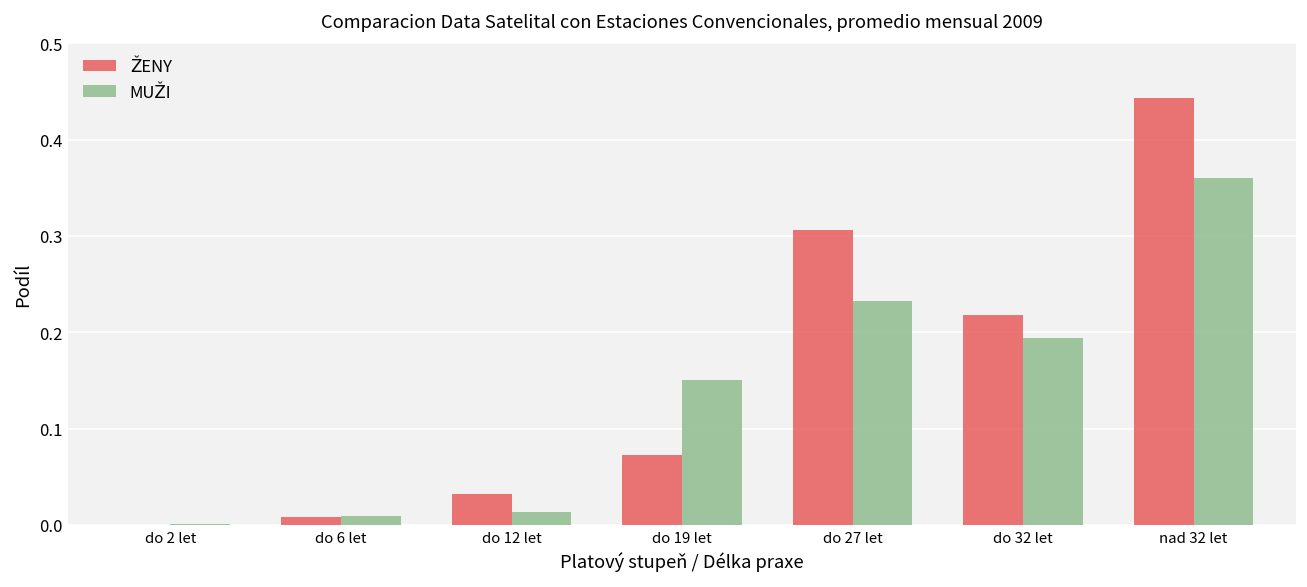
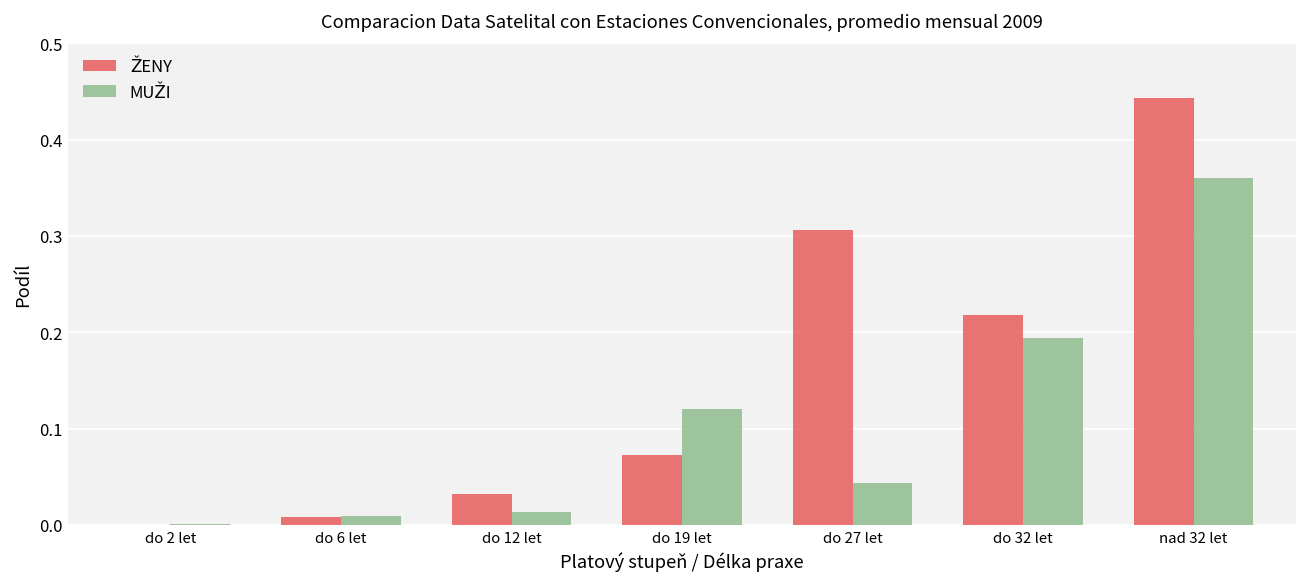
  {
    "ŽENY": {
      "do 6 let": 0.01,
      "do 12 let": 0.03,
      "do 19 let": 0.07,
      "do 27 let": 0.31,
      "do 32 let": 0.22,
      "nad 32 let": 0.44
    },
    "MUŽI": {
      "do 6 let": 0.01,
      "do 12 let": 0.01,
-     "do 19 let": 0.15,
-     "do 27 let": 0.23,
+     "do 19 let": 0.12,
+     "do 27 let": 0.04,
      "do 32 let": 0.19,
      "nad 32 let": 0.36
    }
  }
